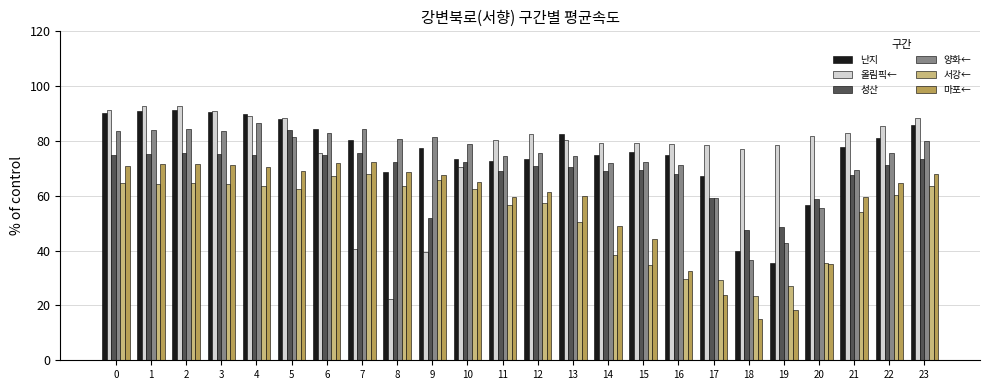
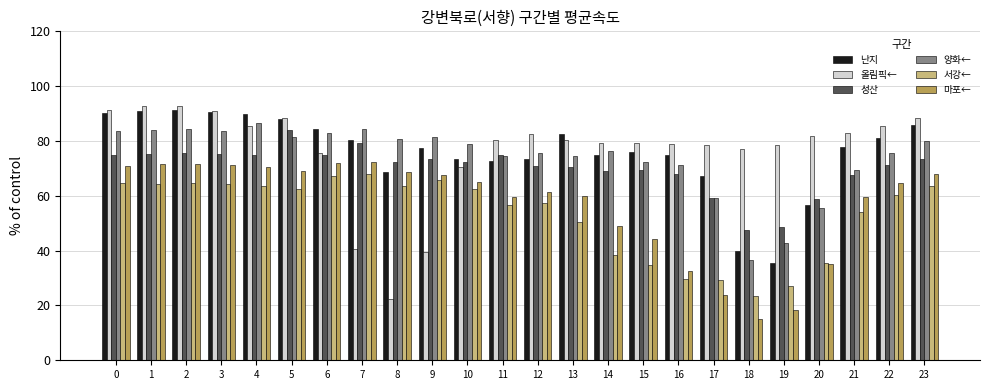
  {
    "난지": {
      "0": 90,
      "1": 91,
      "2": 91,
      "3": 90,
      "4": 90,
      "5": 88,
      "6": 84,
      "7": 80,
      "8": 69,
      "9": 77,
      "10": 74,
      "11": 73,
      "12": 73,
      "13": 82,
      "14": 75,
      "15": 76,
      "16": 75,
      "17": 67,
      "18": 40,
      "19": 36,
      "20": 57,
      "21": 78,
      "22": 81,
      "23": 86
    },
    "올림픽←": {
      "0": 91,
      "1": 93,
      "2": 93,
      "3": 91,
-     "4": 89,
+     "4": 86,
      "5": 88,
      "6": 76,
      "7": 41,
      "8": 22,
      "9": 40,
      "10": 71,
      "11": 80,
      "12": 83,
      "13": 80,
      "14": 79,
      "15": 79,
      "16": 79,
      "17": 79,
      "18": 77,
      "19": 78,
      "20": 82,
      "21": 83,
      "22": 86,
      "23": 89
    },
    "성산": {
      "0": 75,
      "1": 75,
      "2": 76,
      "3": 75,
      "4": 75,
      "5": 84,
      "6": 75,
-     "7": 75,
+     "7": 79,
      "8": 72,
-     "9": 52,
+     "9": 73,
      "10": 72,
-     "11": 69,
+     "11": 75,
      "12": 71,
      "13": 70,
      "14": 69,
      "15": 69,
      "16": 68,
      "17": 59,
      "18": 47,
      "19": 49,
      "20": 59,
      "21": 67,
      "22": 71,
      "23": 73
    },
    "양화←": {
      "0": 83,
      "1": 84,
      "2": 84,
      "3": 84,
      "4": 86,
      "5": 81,
      "6": 83,
      "7": 84,
      "8": 81,
      "9": 81,
      "10": 79,
      "11": 75,
      "12": 76,
      "13": 74,
-     "14": 72,
+     "14": 76,
      "15": 72,
      "16": 71,
      "17": 59,
      "18": 37,
      "19": 43,
      "20": 55,
      "21": 69,
      "22": 76,
      "23": 80
    }
  }
